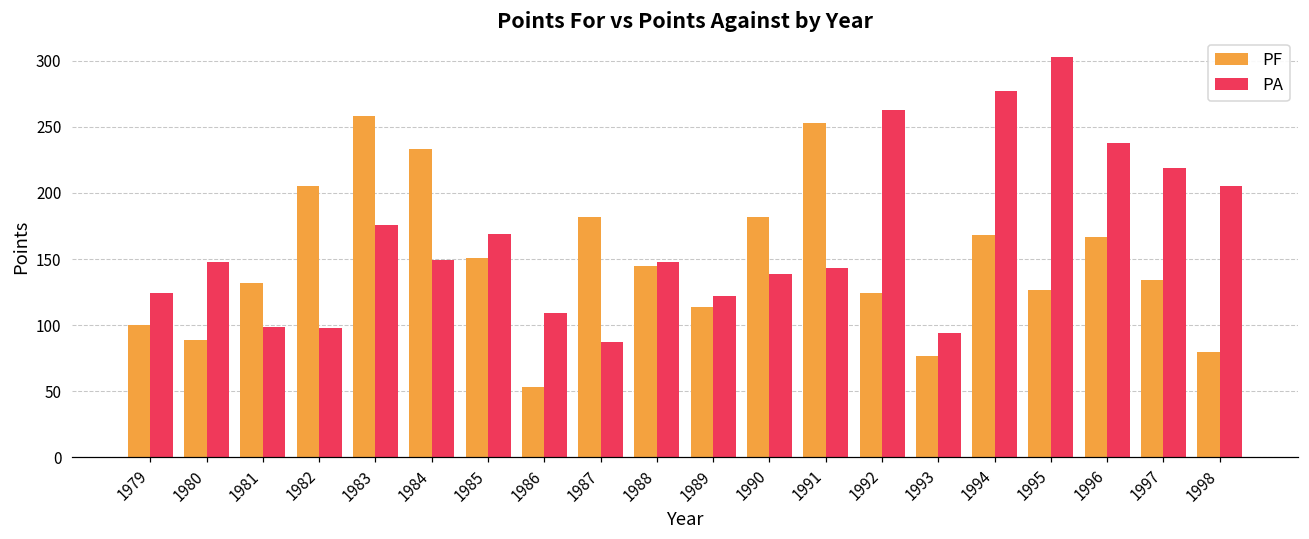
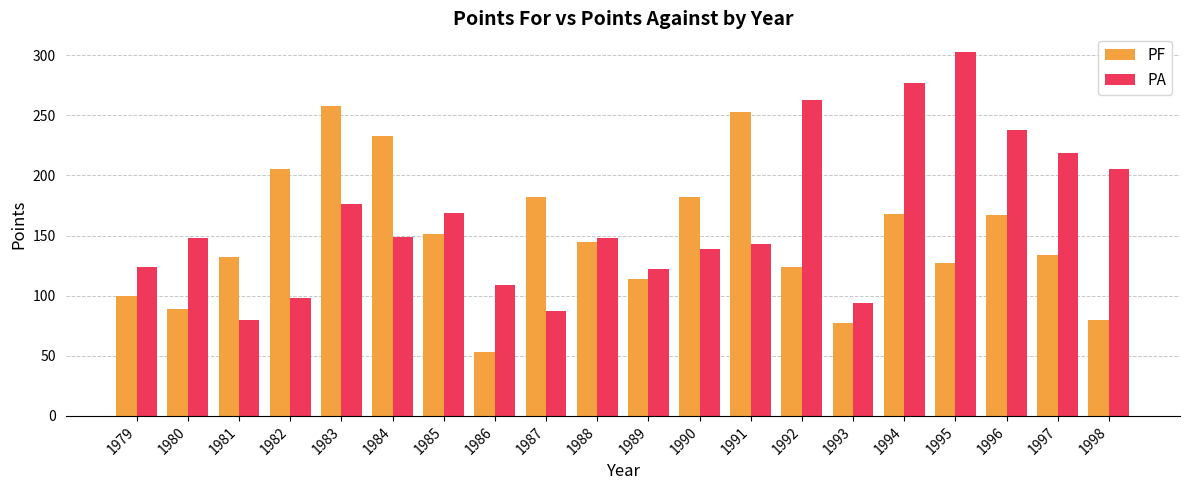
  {
    "PF": {
      "1979": 100,
      "1980": 89,
      "1981": 132,
      "1982": 205,
      "1983": 258,
      "1984": 233,
      "1985": 151,
      "1986": 53,
      "1987": 182,
      "1988": 145,
      "1989": 114,
      "1990": 182,
      "1991": 253,
      "1992": 124,
      "1993": 77,
      "1994": 168,
      "1995": 127,
      "1996": 167,
      "1997": 134,
      "1998": 80
    },
    "PA": {
      "1979": 124,
      "1980": 148,
-     "1981": 99,
+     "1981": 80,
      "1982": 98,
      "1983": 176,
      "1984": 149,
      "1985": 169,
      "1986": 109,
      "1987": 87,
      "1988": 148,
      "1989": 122,
      "1990": 139,
      "1991": 143,
      "1992": 263,
      "1993": 94,
      "1994": 277,
      "1995": 303,
      "1996": 238,
      "1997": 219,
      "1998": 205
    }
  }
